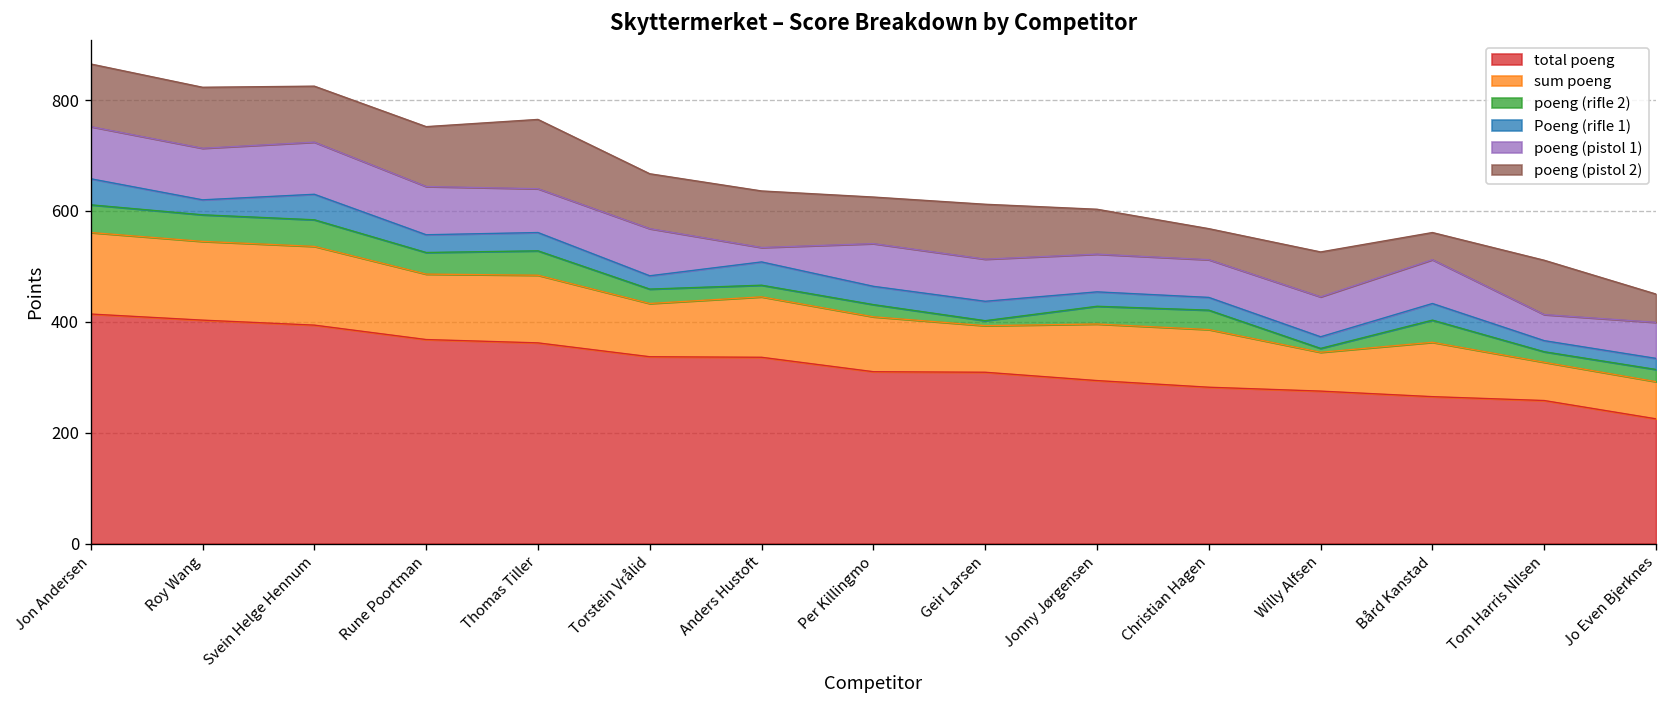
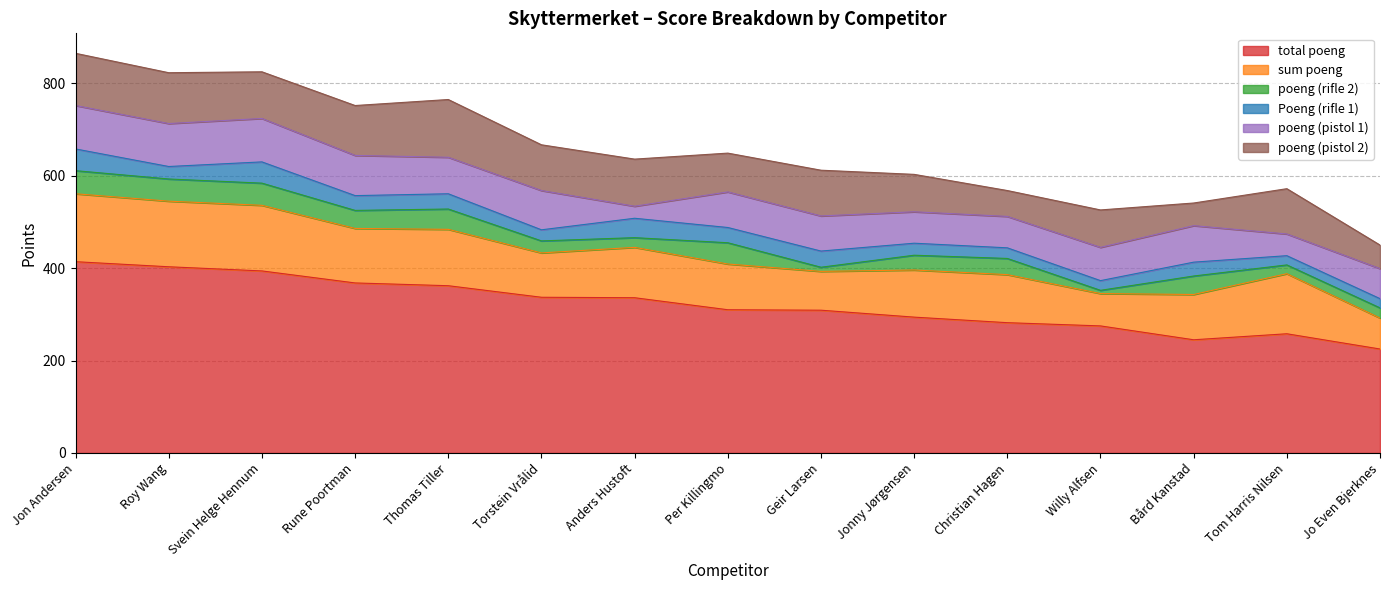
  {
    "total poeng": {
      "Jon Andersen": 410,
      "Roy Wang": 400,
      "Svein Helge Hennum": 390,
      "Rune Poortman": 370,
      "Thomas Tiller": 360,
      "Torstein Vrålid": 340,
      "Anders Hustoft": 340,
      "Per Killingmo": 310,
      "Geir Larsen": 310,
      "Jonny Jørgensen": 290,
      "Christian Hagen": 280,
      "Willy Alfsen": 280,
-     "Bård Kanstad": 270,
+     "Bård Kanstad": 250,
      "Tom Harris Nilsen": 260,
      "Jo Even Bjerknes": 230
    },
    "sum poeng": {
      "Jon Andersen": 150,
      "Roy Wang": 140,
      "Svein Helge Hennum": 140,
      "Rune Poortman": 120,
      "Thomas Tiller": 120,
      "Torstein Vrålid": 100,
      "Anders Hustoft": 110,
      "Per Killingmo": 100,
      "Geir Larsen": 80,
      "Jonny Jørgensen": 100,
      "Christian Hagen": 100,
      "Willy Alfsen": 70,
      "Bård Kanstad": 100,
-     "Tom Harris Nilsen": 70,
+     "Tom Harris Nilsen": 130,
      "Jo Even Bjerknes": 70
    },
    "poeng (rifle 2)": {
      "Jon Andersen": 50,
      "Roy Wang": 50,
      "Svein Helge Hennum": 50,
      "Rune Poortman": 40,
      "Thomas Tiller": 40,
      "Torstein Vrålid": 30,
      "Anders Hustoft": 20,
-     "Per Killingmo": 20,
+     "Per Killingmo": 50,
      "Geir Larsen": 10,
      "Jonny Jørgensen": 30,
      "Christian Hagen": 40,
      "Willy Alfsen": 10,
      "Bård Kanstad": 40,
      "Tom Harris Nilsen": 20,
      "Jo Even Bjerknes": 20
    },
    "Poeng (rifle 1)": {
      "Jon Andersen": 50,
      "Roy Wang": 30,
      "Svein Helge Hennum": 50,
      "Rune Poortman": 30,
      "Thomas Tiller": 30,
      "Torstein Vrålid": 20,
      "Anders Hustoft": 40,
      "Per Killingmo": 30,
      "Geir Larsen": 40,
      "Jonny Jørgensen": 30,
      "Christian Hagen": 20,
      "Willy Alfsen": 20,
      "Bård Kanstad": 30,
      "Tom Harris Nilsen": 20,
      "Jo Even Bjerknes": 20
    },
    "poeng (pistol 1)": {
      "Jon Andersen": 90,
      "Roy Wang": 90,
      "Svein Helge Hennum": 90,
      "Rune Poortman": 90,
      "Thomas Tiller": 80,
      "Torstein Vrålid": 90,
      "Anders Hustoft": 30,
      "Per Killingmo": 80,
      "Geir Larsen": 80,
      "Jonny Jørgensen": 70,
      "Christian Hagen": 70,
      "Willy Alfsen": 70,
      "Bård Kanstad": 80,
      "Tom Harris Nilsen": 50,
      "Jo Even Bjerknes": 70
    },
    "poeng (pistol 2)": {
      "Jon Andersen": 110,
      "Roy Wang": 110,
      "Svein Helge Hennum": 100,
      "Rune Poortman": 110,
      "Thomas Tiller": 130,
      "Torstein Vrålid": 100,
      "Anders Hustoft": 100,
      "Per Killingmo": 80,
      "Geir Larsen": 100,
      "Jonny Jørgensen": 80,
      "Christian Hagen": 60,
      "Willy Alfsen": 80,
      "Bård Kanstad": 50,
      "Tom Harris Nilsen": 100,
      "Jo Even Bjerknes": 50
    }
  }
